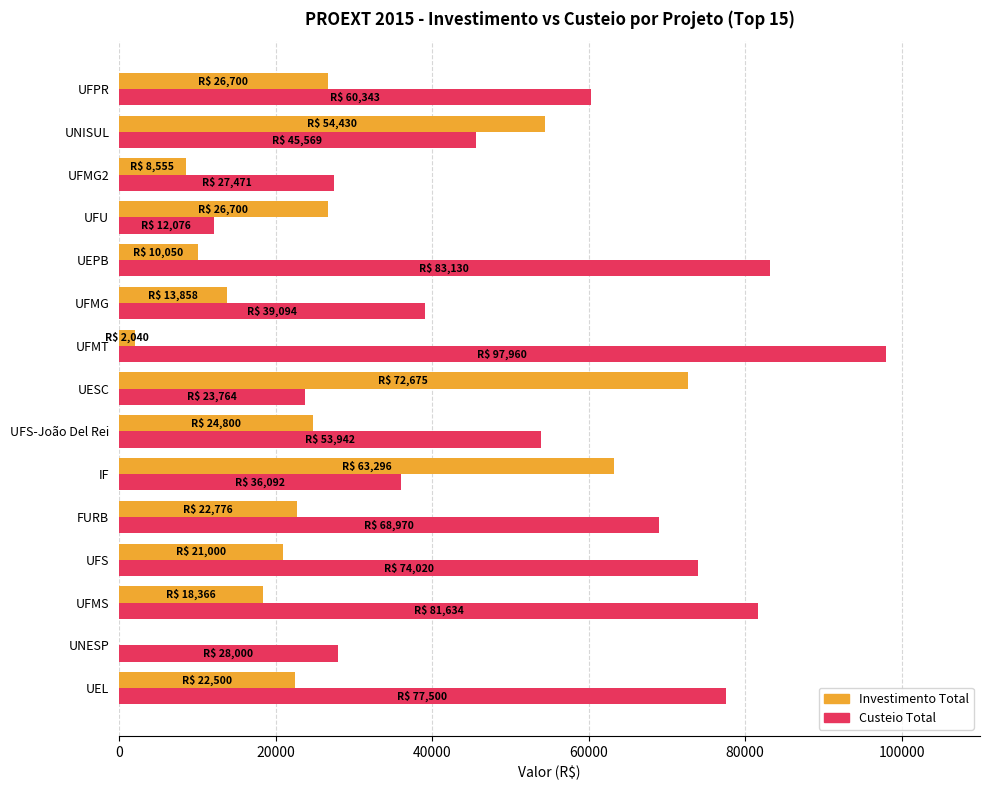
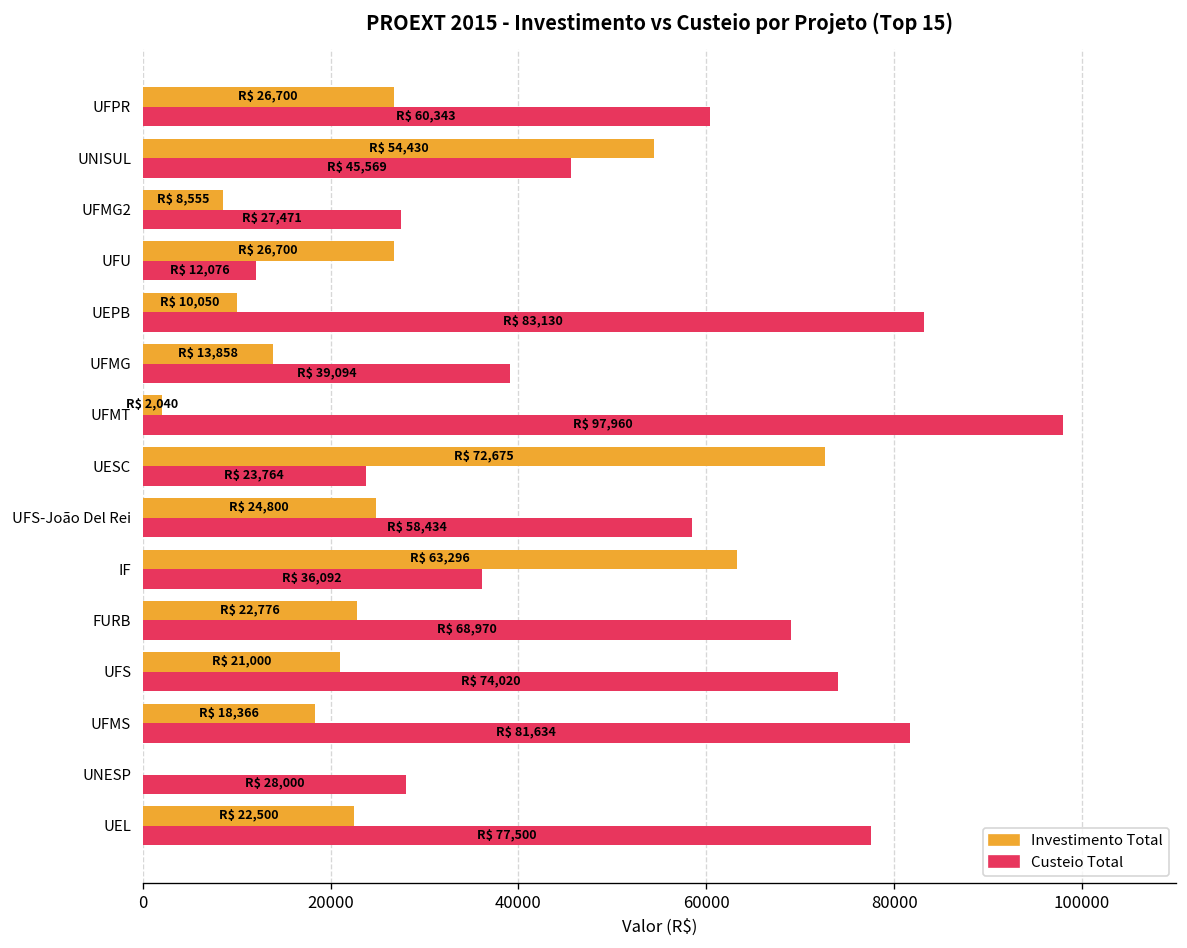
  {
    "Investimento Total": {
      "UFPR": "26,700",
      "UNISUL": "54,430",
      "UFMG2": "8,555",
      "UFU": "26,700",
      "UEPB": "10,050",
      "UFMG": "13,858",
      "UFMT": "2,040",
      "UESC": "72,675",
      "UFS-João Del Rei": "24,800",
      "IF": "63,296",
      "FURB": "22,776",
      "UFS": "21,000",
      "UFMS": "18,366",
      "UEL": "22,500"
    },
    "Custeio Total": {
      "UFPR": "60,343",
      "UNISUL": "45,569",
      "UFMG2": "27,471",
      "UFU": "12,076",
      "UEPB": "83,130",
      "UFMG": "39,094",
      "UFMT": "97,960",
      "UESC": "23,764",
-     "UFS-João Del Rei": "53,942",
+     "UFS-João Del Rei": "58,434",
      "IF": "36,092",
      "FURB": "68,970",
      "UFS": "74,020",
      "UFMS": "81,634",
      "UNESP": "28,000",
      "UEL": "77,500"
    }
  }
